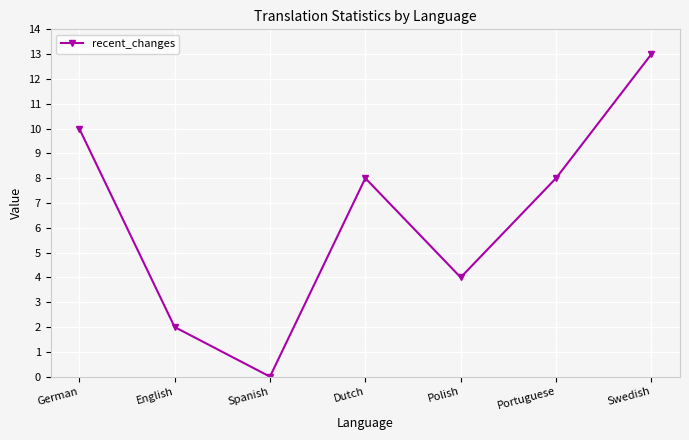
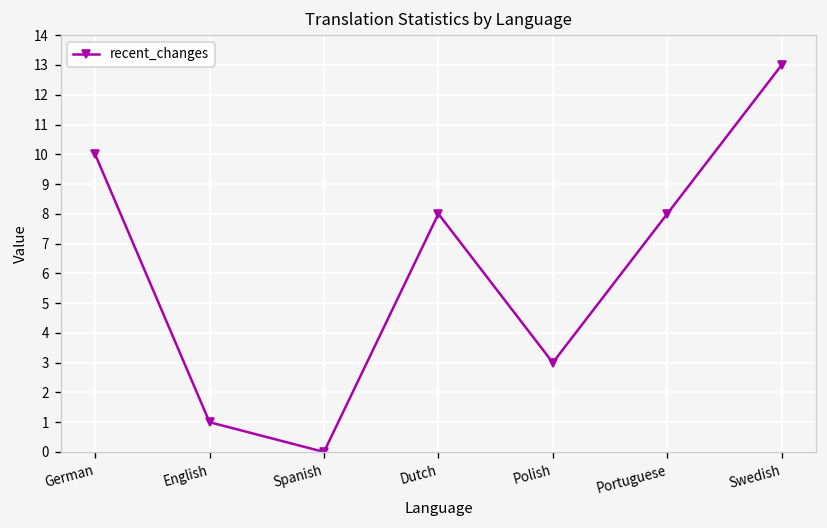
  {
    "German": 10,
-   "English": 2,
+   "English": 1,
    "Spanish": 0,
    "Dutch": 8,
-   "Polish": 4,
+   "Polish": 3,
    "Portuguese": 8,
    "Swedish": 13
  }
